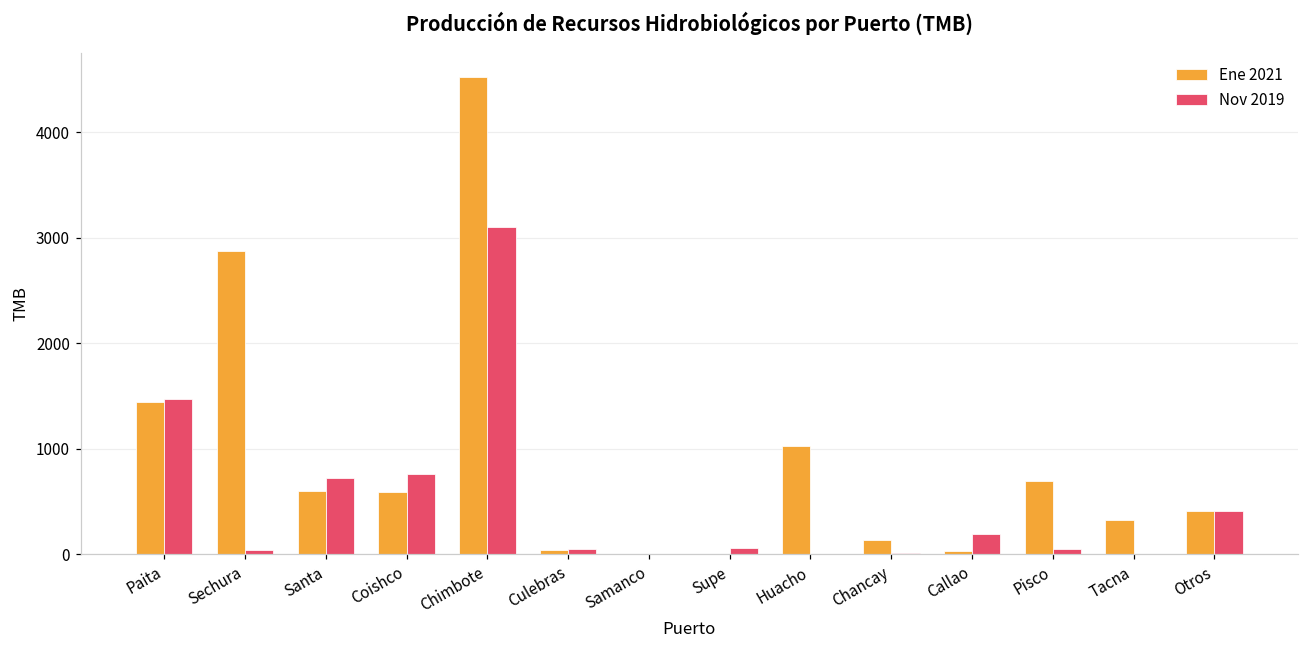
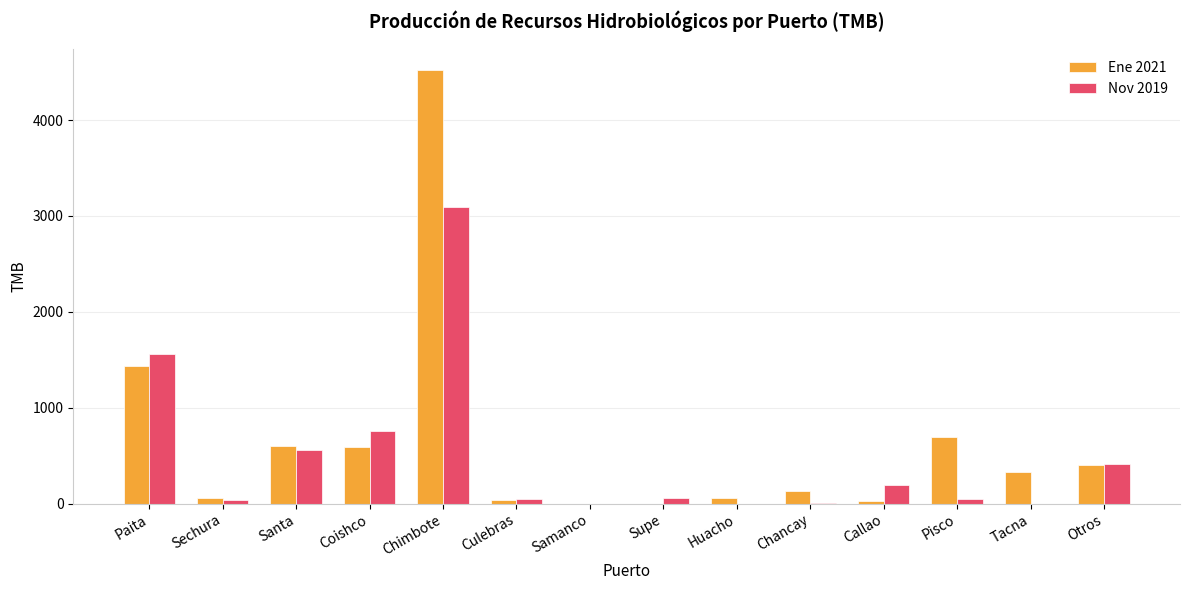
  {
    "Ene 2021": {
      "Paita": 1400,
-     "Sechura": 2900,
+     "Sechura": 100,
      "Santa": 600,
      "Coishco": 600,
      "Chimbote": 4500,
      "Culebras": 0,
      "Samanco": 0,
      "Supe": 0,
-     "Huacho": 1000,
+     "Huacho": 100,
      "Chancay": 100,
      "Callao": 0,
      "Pisco": 700,
      "Tacna": 300,
      "Otros": 400
    },
    "Nov 2019": {
-     "Paita": 1500,
+     "Paita": 1600,
      "Sechura": 0,
-     "Santa": 700,
+     "Santa": 600,
      "Coishco": 800,
      "Chimbote": 3100,
      "Culebras": 100,
      "Samanco": 0,
      "Supe": 100,
      "Huacho": 0,
      "Callao": 200,
      "Pisco": 0,
      "Tacna": 0,
      "Otros": 400
    }
  }
